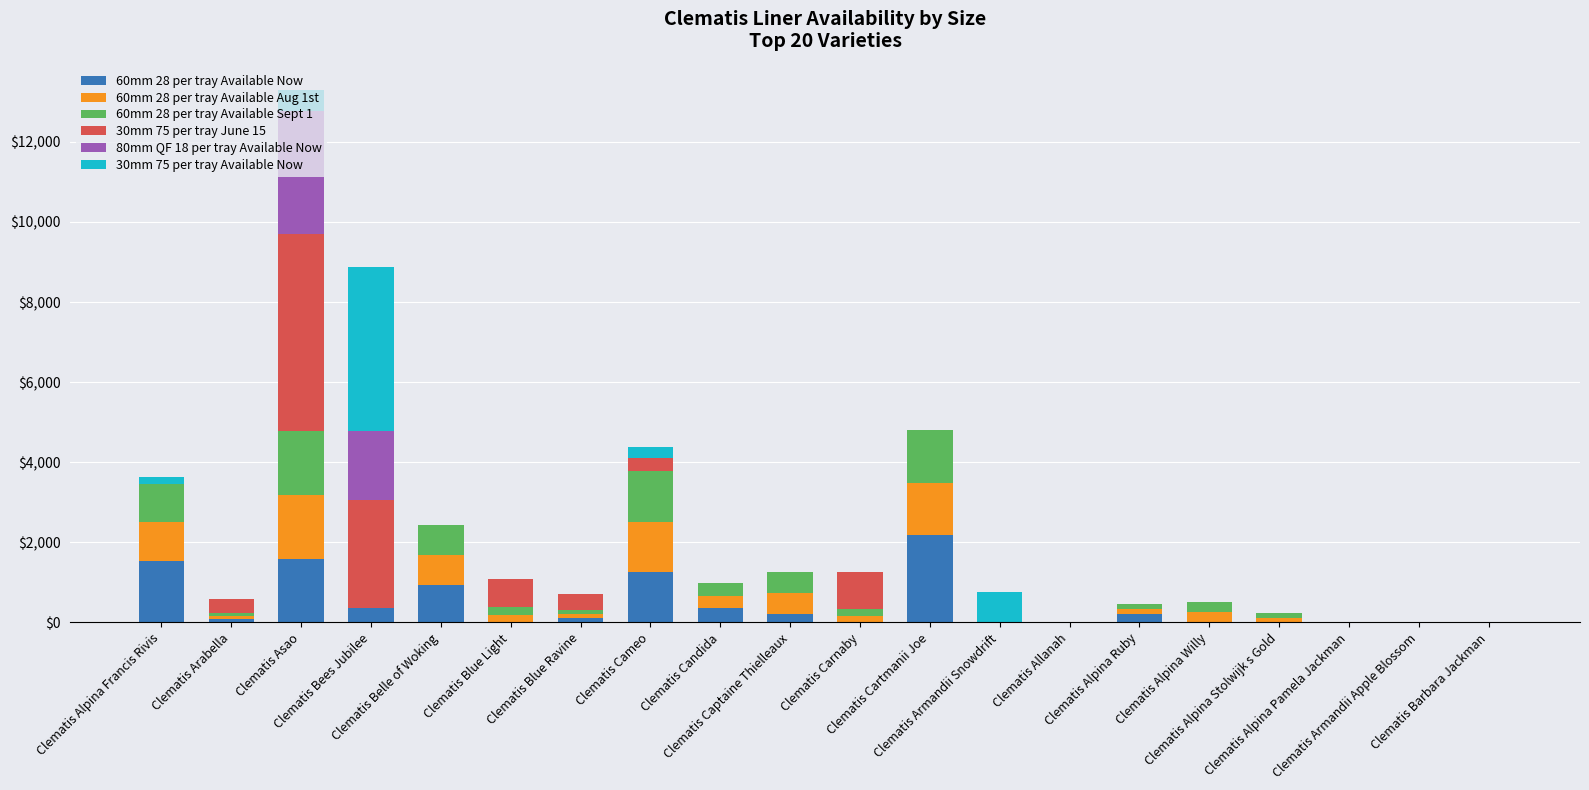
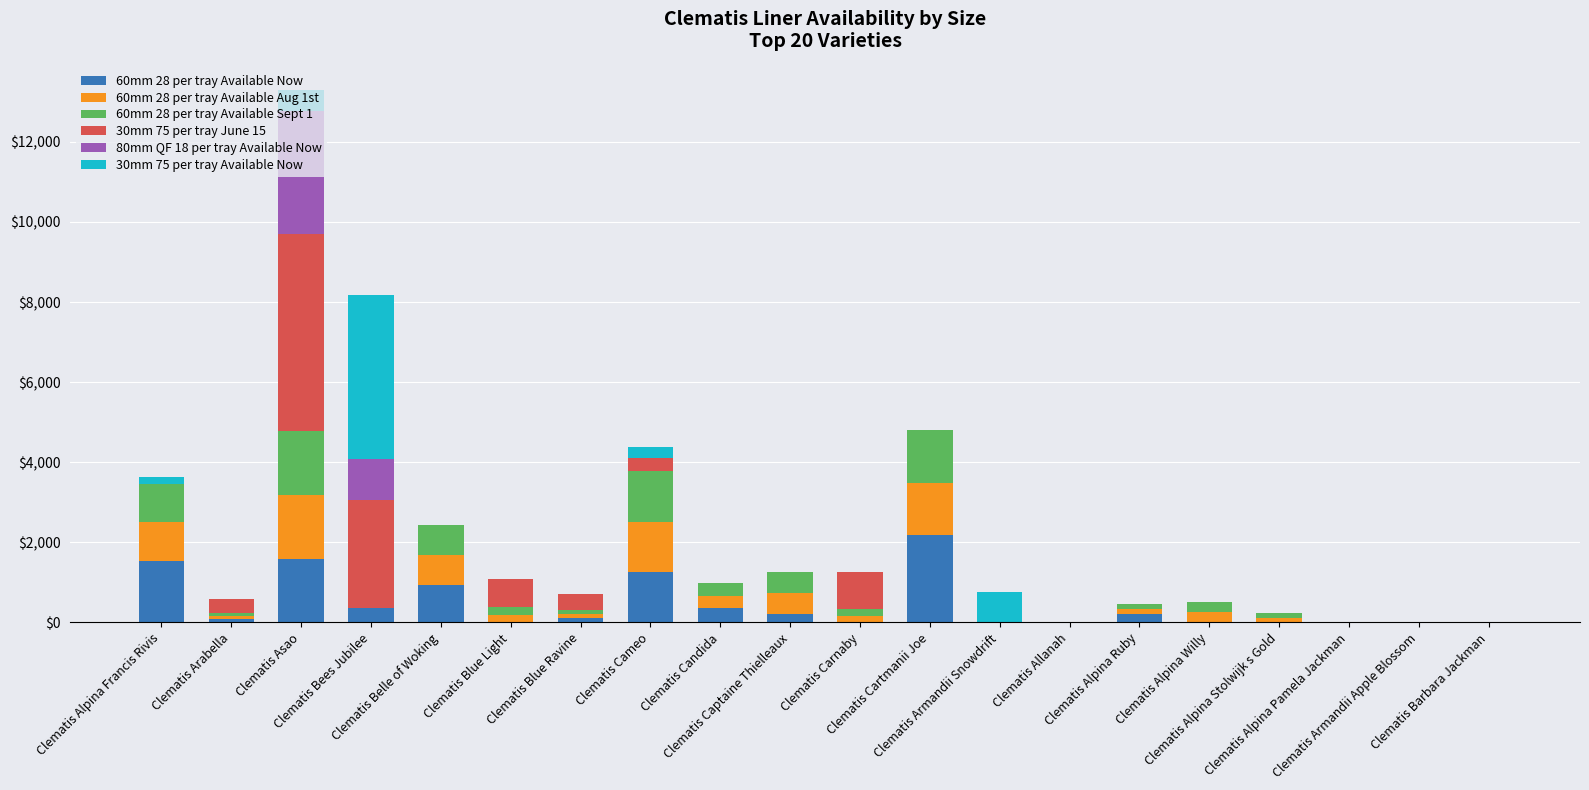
  {
    "60mm 28 per tray Available Now": {
      "Clematis Alpina Francis Rivis": "$1,500",
      "Clematis Arabella": "$100",
      "Clematis Asao": "$1,600",
      "Clematis Bees Jubilee": "$400",
      "Clematis Belle of Woking": "$900",
      "Clematis Blue Light": "$0",
      "Clematis Blue Ravine": "$100",
      "Clematis Cameo": "$1,300",
      "Clematis Candida": "$400",
      "Clematis Captaine Thielleaux": "$200",
      "Clematis Carnaby": "$0",
      "Clematis Cartmanii Joe": "$2,200",
      "Clematis Armandii Snowdrift": "$0",
      "Clematis Allanah": "$0",
      "Clematis Alpina Ruby": "$200",
      "Clematis Alpina Willy": "$0",
      "Clematis Alpina Stolwijk s Gold": "$0",
      "Clematis Alpina Pamela Jackman": "$0",
      "Clematis Armandii Apple Blossom": "$0",
      "Clematis Barbara Jackman": "$0"
    },
    "60mm 28 per tray Available Aug 1st": {
      "Clematis Alpina Francis Rivis": "$1,000",
      "Clematis Arabella": "$100",
      "Clematis Asao": "$1,600",
      "Clematis Bees Jubilee": "$0",
      "Clematis Belle of Woking": "$700",
      "Clematis Blue Light": "$200",
      "Clematis Blue Ravine": "$100",
      "Clematis Cameo": "$1,300",
      "Clematis Candida": "$300",
      "Clematis Captaine Thielleaux": "$500",
      "Clematis Carnaby": "$200",
      "Clematis Cartmanii Joe": "$1,300",
      "Clematis Armandii Snowdrift": "$0",
      "Clematis Allanah": "$0",
      "Clematis Alpina Ruby": "$100",
      "Clematis Alpina Willy": "$300",
      "Clematis Alpina Stolwijk s Gold": "$100",
      "Clematis Alpina Pamela Jackman": "$0",
      "Clematis Armandii Apple Blossom": "$0",
      "Clematis Barbara Jackman": "$0"
    },
    "60mm 28 per tray Available Sept 1": {
      "Clematis Alpina Francis Rivis": "$1,000",
      "Clematis Arabella": "$100",
      "Clematis Asao": "$1,600",
      "Clematis Bees Jubilee": "$0",
      "Clematis Belle of Woking": "$700",
      "Clematis Blue Light": "$200",
      "Clematis Blue Ravine": "$100",
      "Clematis Cameo": "$1,300",
      "Clematis Candida": "$300",
      "Clematis Captaine Thielleaux": "$500",
      "Clematis Carnaby": "$200",
      "Clematis Cartmanii Joe": "$1,300",
      "Clematis Armandii Snowdrift": "$0",
      "Clematis Allanah": "$0",
      "Clematis Alpina Ruby": "$100",
      "Clematis Alpina Willy": "$300",
      "Clematis Alpina Stolwijk s Gold": "$100",
      "Clematis Armandii Apple Blossom": "$0"
    },
    "30mm 75 per tray June 15": {
      "Clematis Alpina Francis Rivis": "$0",
      "Clematis Arabella": "$400",
      "Clematis Asao": "$4,900",
      "Clematis Bees Jubilee": "$2,700",
      "Clematis Belle of Woking": "$0",
      "Clematis Blue Light": "$700",
      "Clematis Blue Ravine": "$400",
      "Clematis Cameo": "$300",
      "Clematis Candida": "$0",
      "Clematis Captaine Thielleaux": "$0",
      "Clematis Carnaby": "$900",
      "Clematis Cartmanii Joe": "$0",
      "Clematis Armandii Snowdrift": "$0",
      "Clematis Allanah": "$0",
      "Clematis Alpina Ruby": "$0",
      "Clematis Alpina Willy": "$0",
      "Clematis Alpina Stolwijk s Gold": "$0",
      "Clematis Alpina Pamela Jackman": "$0",
      "Clematis Armandii Apple Blossom": "$0",
      "Clematis Barbara Jackman": "$0"
    },
    "80mm QF 18 per tray Available Now": {
      "Clematis Alpina Francis Rivis": "$0",
      "Clematis Arabella": "$0",
-     "Clematis Bees Jubilee": "$1,700",
+     "Clematis Bees Jubilee": "$1,000",
      "Clematis Belle of Woking": "$0",
      "Clematis Blue Light": "$0",
      "Clematis Blue Ravine": "$0",
      "Clematis Cameo": "$0",
      "Clematis Candida": "$0",
      "Clematis Captaine Thielleaux": "$0",
      "Clematis Carnaby": "$0",
      "Clematis Cartmanii Joe": "$0",
      "Clematis Armandii Snowdrift": "$0",
      "Clematis Allanah": "$0",
      "Clematis Alpina Ruby": "$0",
      "Clematis Alpina Willy": "$0",
      "Clematis Alpina Stolwijk s Gold": "$0",
      "Clematis Alpina Pamela Jackman": "$0",
      "Clematis Armandii Apple Blossom": "$0",
      "Clematis Barbara Jackman": "$0"
    },
    "30mm 75 per tray Available Now": {
      "Clematis Alpina Francis Rivis": "$200",
      "Clematis Arabella": "$0",
      "Clematis Bees Jubilee": "$4,100",
      "Clematis Belle of Woking": "$0",
      "Clematis Blue Light": "$0",
      "Clematis Blue Ravine": "$0",
      "Clematis Cameo": "$300",
      "Clematis Candida": "$0",
      "Clematis Captaine Thielleaux": "$0",
      "Clematis Carnaby": "$0",
      "Clematis Cartmanii Joe": "$0",
      "Clematis Armandii Snowdrift": "$800",
      "Clematis Allanah": "$0",
      "Clematis Alpina Ruby": "$0",
      "Clematis Alpina Willy": "$0",
      "Clematis Alpina Stolwijk s Gold": "$0",
      "Clematis Alpina Pamela Jackman": "$0",
      "Clematis Armandii Apple Blossom": "$0",
      "Clematis Barbara Jackman": "$0"
    }
  }
